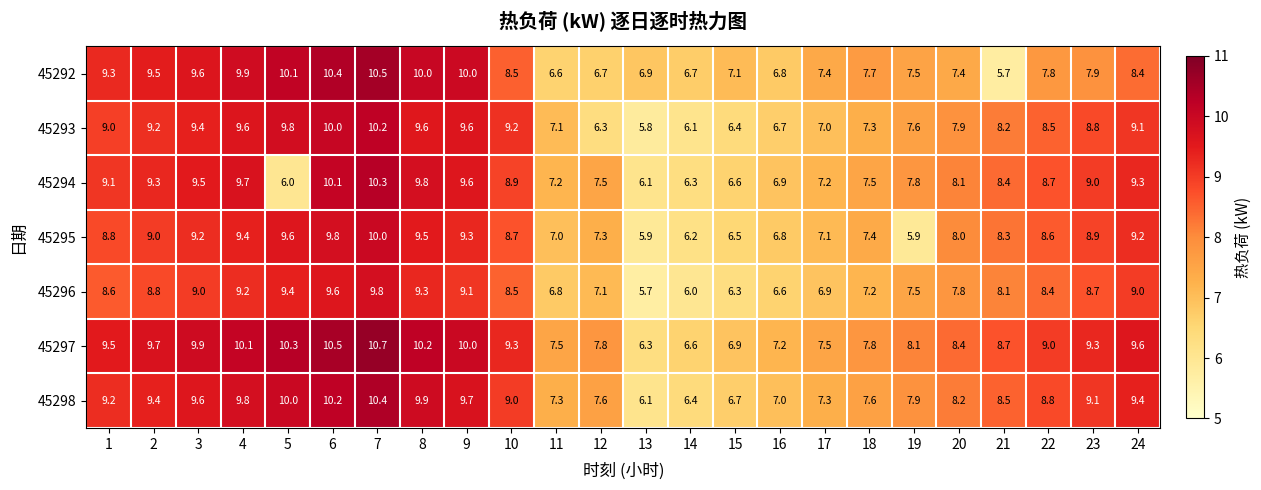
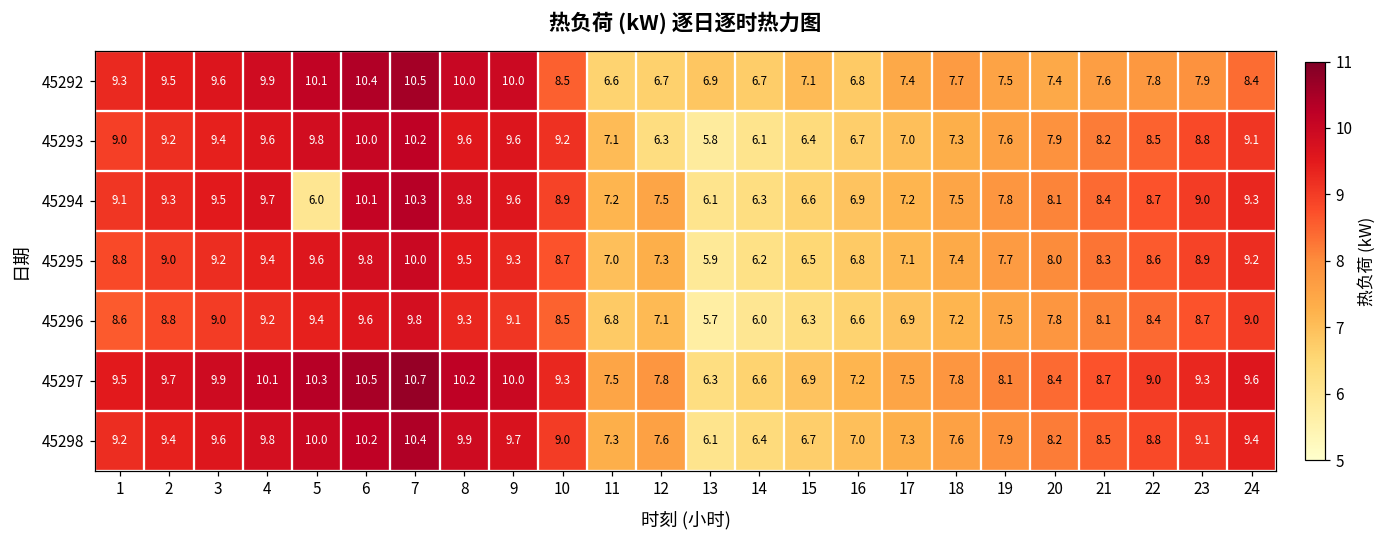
  {
    "45292": {
      "1": 9.3,
      "2": 9.5,
      "3": 9.6,
      "4": 9.9,
      "5": 10.1,
      "6": 10.4,
      "7": 10.5,
      "8": 10.0,
      "9": 10.0,
      "10": 8.5,
      "11": 6.6,
      "12": 6.7,
      "13": 6.9,
      "14": 6.7,
      "15": 7.1,
      "16": 6.8,
      "17": 7.4,
      "18": 7.7,
      "19": 7.5,
      "20": 7.4,
-     "21": 5.7,
+     "21": 7.6,
      "22": 7.8,
      "23": 7.9,
      "24": 8.4
    },
    "45293": {
      "1": 9.0,
      "2": 9.2,
      "3": 9.4,
      "4": 9.6,
      "5": 9.8,
      "6": 10.0,
      "7": 10.2,
      "8": 9.6,
      "9": 9.6,
      "10": 9.2,
      "11": 7.1,
      "12": 6.3,
      "13": 5.8,
      "14": 6.1,
      "15": 6.4,
      "16": 6.7,
      "17": 7.0,
      "18": 7.3,
      "19": 7.6,
      "20": 7.9,
      "21": 8.2,
      "22": 8.5,
      "23": 8.8,
      "24": 9.1
    },
    "45294": {
      "1": 9.1,
      "2": 9.3,
      "3": 9.5,
      "4": 9.7,
      "5": 6.0,
      "6": 10.1,
      "7": 10.3,
      "8": 9.8,
      "9": 9.6,
      "10": 8.9,
      "11": 7.2,
      "12": 7.5,
      "13": 6.1,
      "14": 6.3,
      "15": 6.6,
      "16": 6.9,
      "17": 7.2,
      "18": 7.5,
      "19": 7.8,
      "20": 8.1,
      "21": 8.4,
      "22": 8.7,
      "23": 9.0,
      "24": 9.3
    },
    "45295": {
      "1": 8.8,
      "2": 9.0,
      "3": 9.2,
      "4": 9.4,
      "5": 9.6,
      "6": 9.8,
      "7": 10.0,
      "8": 9.5,
      "9": 9.3,
      "10": 8.7,
      "11": 7.0,
      "12": 7.3,
      "13": 5.9,
      "14": 6.2,
      "15": 6.5,
      "16": 6.8,
      "17": 7.1,
      "18": 7.4,
-     "19": 5.9,
+     "19": 7.7,
      "20": 8.0,
      "21": 8.3,
      "22": 8.6,
      "23": 8.9,
      "24": 9.2
    },
    "45296": {
      "1": 8.6,
      "2": 8.8,
      "3": 9.0,
      "4": 9.2,
      "5": 9.4,
      "6": 9.6,
      "7": 9.8,
      "8": 9.3,
      "9": 9.1,
      "10": 8.5,
      "11": 6.8,
      "12": 7.1,
      "13": 5.7,
      "14": 6.0,
      "15": 6.3,
      "16": 6.6,
      "17": 6.9,
      "18": 7.2,
      "19": 7.5,
      "20": 7.8,
      "21": 8.1,
      "22": 8.4,
      "23": 8.7,
      "24": 9.0
    },
    "45297": {
      "1": 9.5,
      "2": 9.7,
      "3": 9.9,
      "4": 10.1,
      "5": 10.3,
      "6": 10.5,
      "7": 10.7,
      "8": 10.2,
      "9": 10.0,
      "10": 9.3,
      "11": 7.5,
      "12": 7.8,
      "13": 6.3,
      "14": 6.6,
      "15": 6.9,
      "16": 7.2,
      "17": 7.5,
      "18": 7.8,
      "19": 8.1,
      "20": 8.4,
      "21": 8.7,
      "22": 9.0,
      "23": 9.3,
      "24": 9.6
    },
    "45298": {
      "1": 9.2,
      "2": 9.4,
      "3": 9.6,
      "4": 9.8,
      "5": 10.0,
      "6": 10.2,
      "7": 10.4,
      "8": 9.9,
      "9": 9.7,
      "10": 9.0,
      "11": 7.3,
      "12": 7.6,
      "13": 6.1,
      "14": 6.4,
      "15": 6.7,
      "16": 7.0,
      "17": 7.3,
      "18": 7.6,
      "19": 7.9,
      "20": 8.2,
      "21": 8.5,
      "22": 8.8,
      "23": 9.1,
      "24": 9.4
    }
  }
